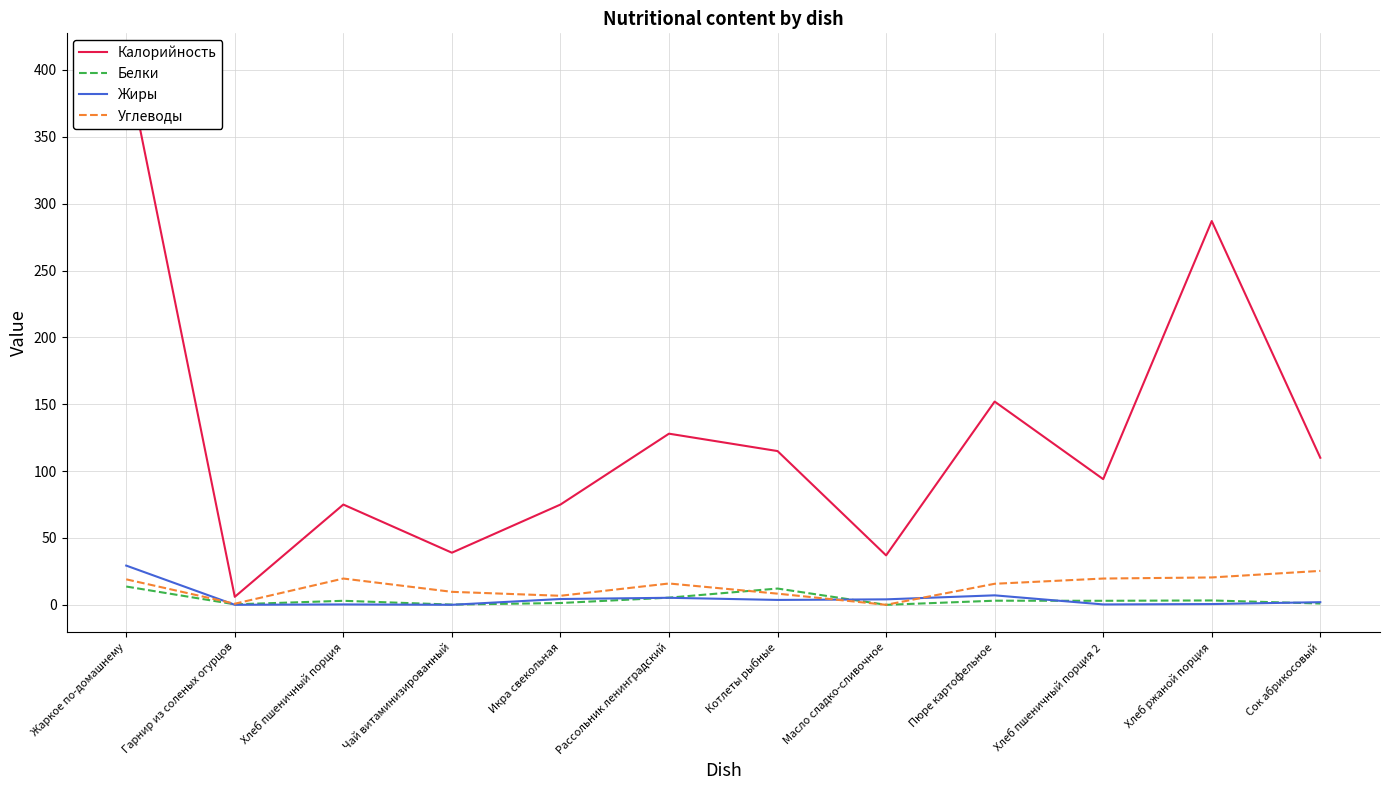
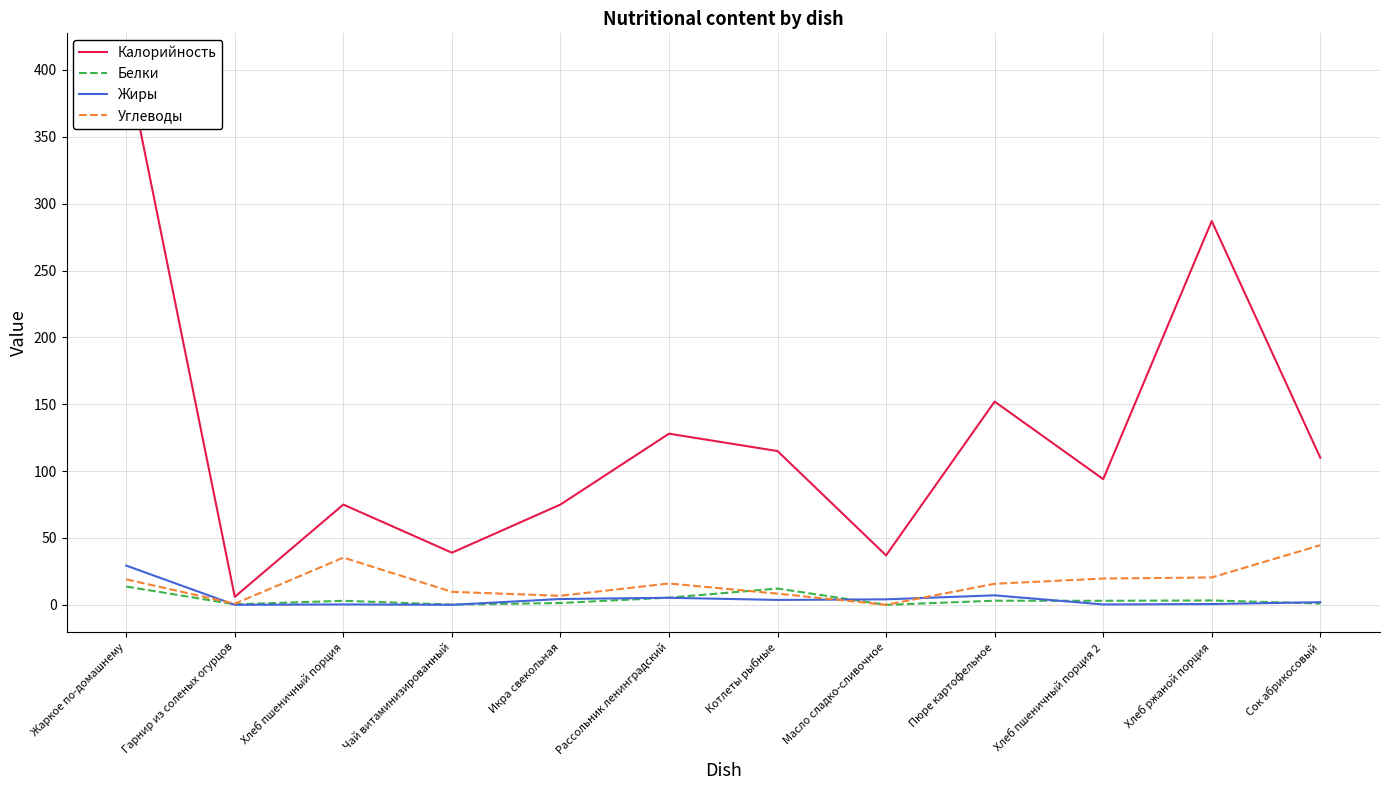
  {
    "Калорийность": {
      "Гарнир из соленых огурцов": 6,
      "Хлеб пшеничный порция": 75,
      "Чай витаминизированный": 39,
      "Икра свекольная": 75,
      "Рассольник ленинградский": 128,
      "Котлеты рыбные": 115,
      "Масло сладко-сливочное": 37,
      "Пюре картофельное": 152,
      "Хлеб пшеничный порция 2": 94,
      "Хлеб ржаной порция": 287,
      "Сок абрикосовый": 110
    },
    "Белки": {
      "Жаркое по-домашнему": 14,
      "Хлеб пшеничный порция": 3,
      "Икра свекольная": 1,
      "Котлеты рыбные": 12,
      "Пюре картофельное": 3,
      "Хлеб пшеничный порция 2": 3,
      "Хлеб ржаной порция": 3
    },
    "Жиры": {
      "Жаркое по-домашнему": 29,
      "Хлеб пшеничный порция": 0,
      "Икра свекольная": 4,
      "Котлеты рыбные": 4,
      "Масло сладко-сливочное": 4,
      "Пюре картофельное": 7,
      "Хлеб пшеничный порция 2": 0,
      "Хлеб ржаной порция": 1
    },
    "Углеводы": {
      "Жаркое по-домашнему": 19,
-     "Хлеб пшеничный порция": 20,
+     "Хлеб пшеничный порция": 35,
      "Чай витаминизированный": 10,
      "Икра свекольная": 7,
      "Рассольник ленинградский": 16,
      "Котлеты рыбные": 8,
      "Пюре картофельное": 16,
      "Хлеб пшеничный порция 2": 20,
      "Хлеб ржаной порция": 21,
-     "Сок абрикосовый": 25
+     "Сок абрикосовый": 45
    }
  }
